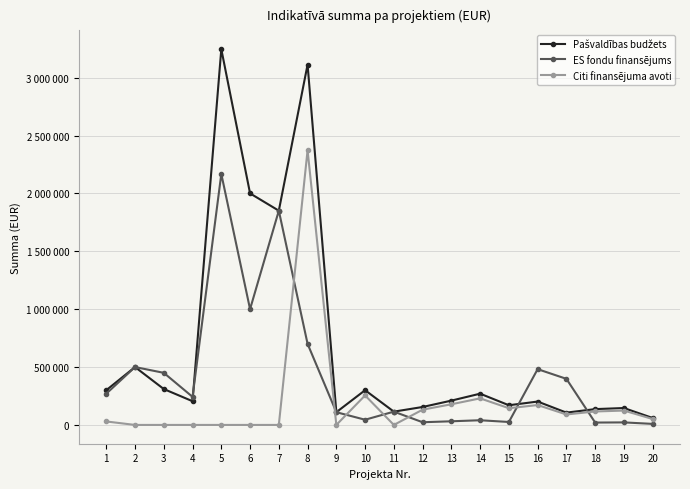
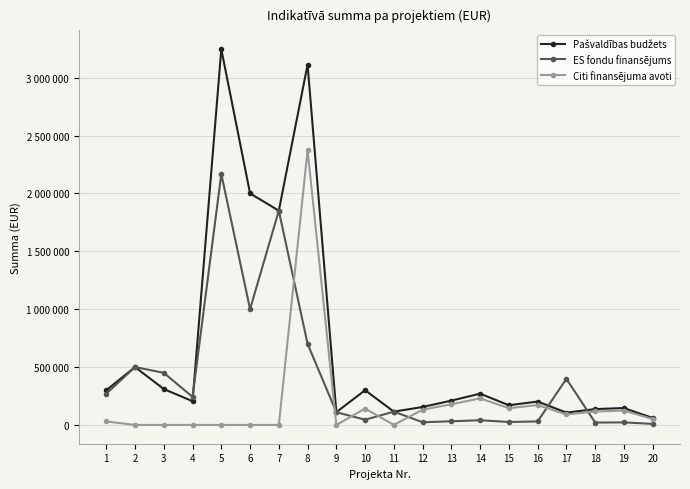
  {
    "Pašvaldības budžets": {
      "1": 300000,
      "3": 310000,
      "4": 200000,
      "5": 3250000,
      "6": 2000000,
      "8": 3110000,
      "10": 300000,
      "12": 160000,
      "13": 210000,
      "14": 270000,
      "15": 170000,
      "16": 200000,
      "19": 150000
    },
    "ES fondu finansējums": {
      "1": 270000,
      "3": 450000,
      "4": 240000,
      "5": 2170000,
      "6": 1000000,
      "8": 700000,
      "10": 50000,
      "12": 20000,
      "13": 30000,
      "14": 40000,
      "15": 30000,
-     "16": 480000,
+     "16": 30000,
      "17": 400000,
      "18": 20000,
      "19": 20000,
      "20": 10000
    },
    "Citi finansējuma avoti": {
      "1": 30000,
      "2": 0,
      "3": 0,
      "4": 0,
      "5": 0,
      "6": 0,
      "7": 0,
      "8": 2370000,
      "9": 0,
-     "10": 260000,
+     "10": 140000,
      "11": 0,
      "12": 130000,
      "13": 180000,
      "14": 230000,
      "15": 140000,
      "16": 170000,
      "19": 120000
    }
  }
